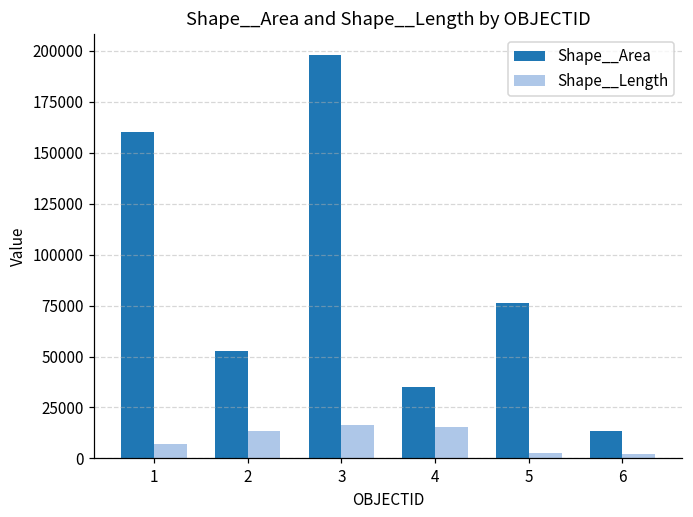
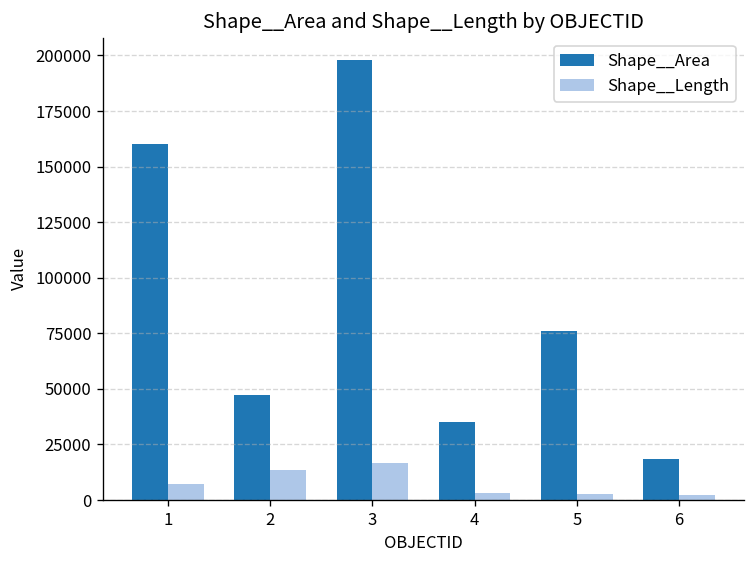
  {
    "Shape__Area": {
      "1": 160000,
-     "2": 53000,
+     "2": 47000,
      "3": 198000,
      "4": 35000,
      "5": 76000,
-     "6": 14000
+     "6": 19000
    },
    "Shape__Length": {
      "1": 7000,
      "2": 13000,
      "3": 16000,
-     "4": 15000,
+     "4": 3000,
      "5": 3000,
      "6": 2000
    }
  }
